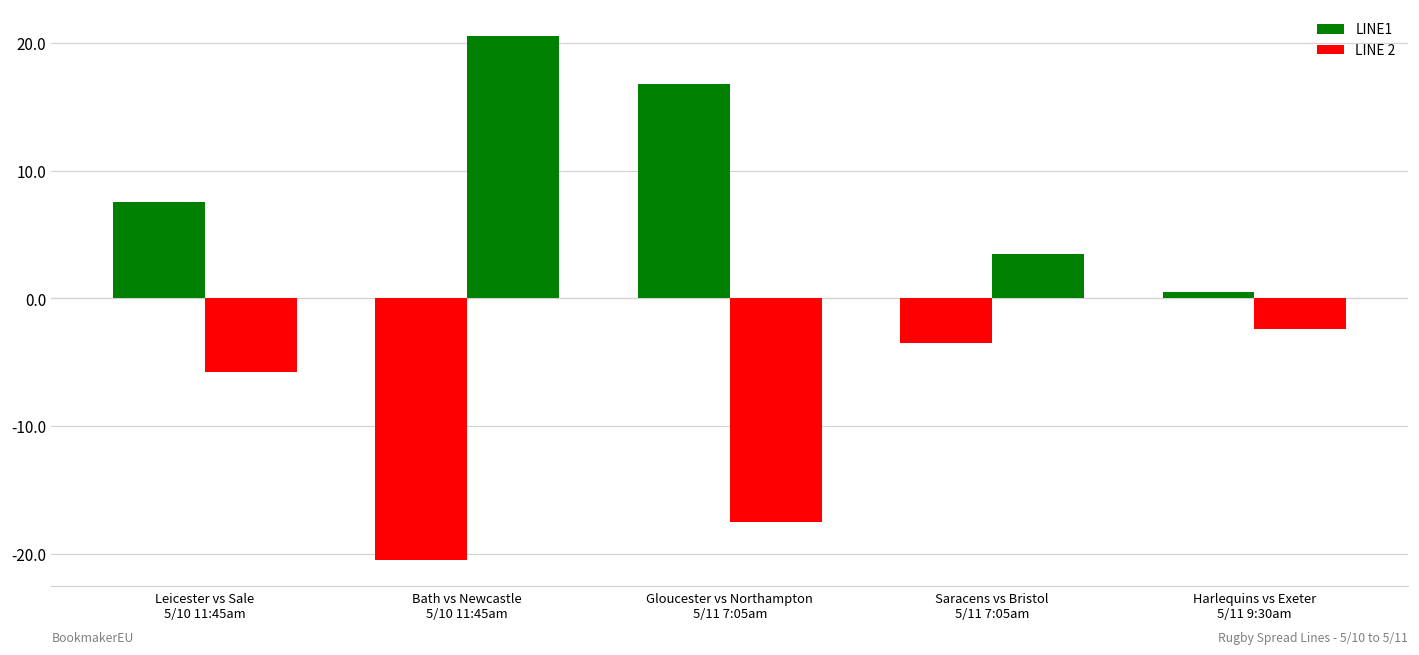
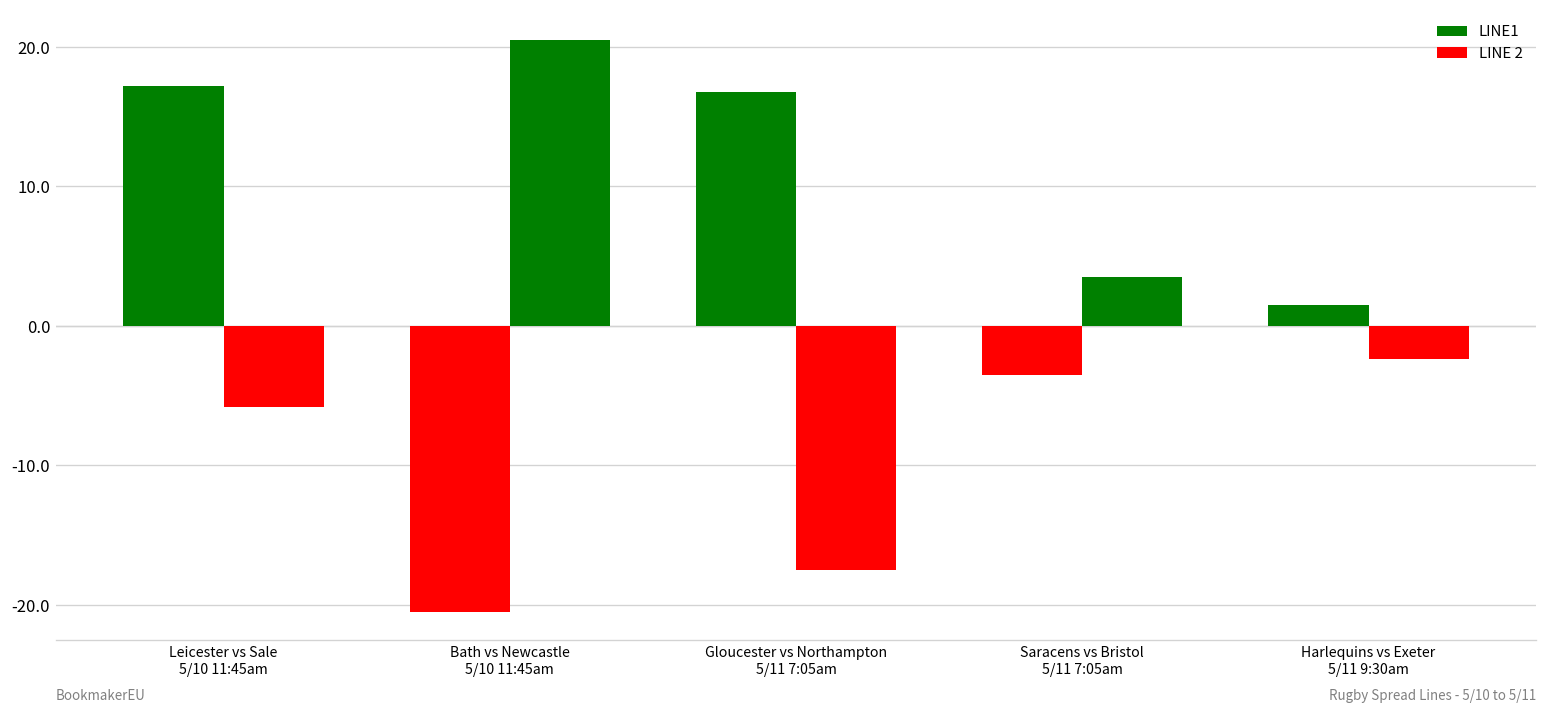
  {
    "LINE1": {
-     "Leicester vs Sale 5/10 11:45am": 7.5,
+     "Leicester vs Sale 5/10 11:45am": 17.2,
      "Bath vs Newcastle 5/10 11:45am": -20.5,
      "Gloucester vs Northampton 5/11 7:05am": 16.8,
      "Saracens vs Bristol 5/11 7:05am": -3.5,
-     "Harlequins vs Exeter 5/11 9:30am": 0.5
+     "Harlequins vs Exeter 5/11 9:30am": 1.5
    },
    "LINE 2": {
      "Leicester vs Sale 5/10 11:45am": -5.8,
      "Bath vs Newcastle 5/10 11:45am": 20.5,
      "Gloucester vs Northampton 5/11 7:05am": -17.5,
      "Saracens vs Bristol 5/11 7:05am": 3.5,
      "Harlequins vs Exeter 5/11 9:30am": -2.4
    }
  }
